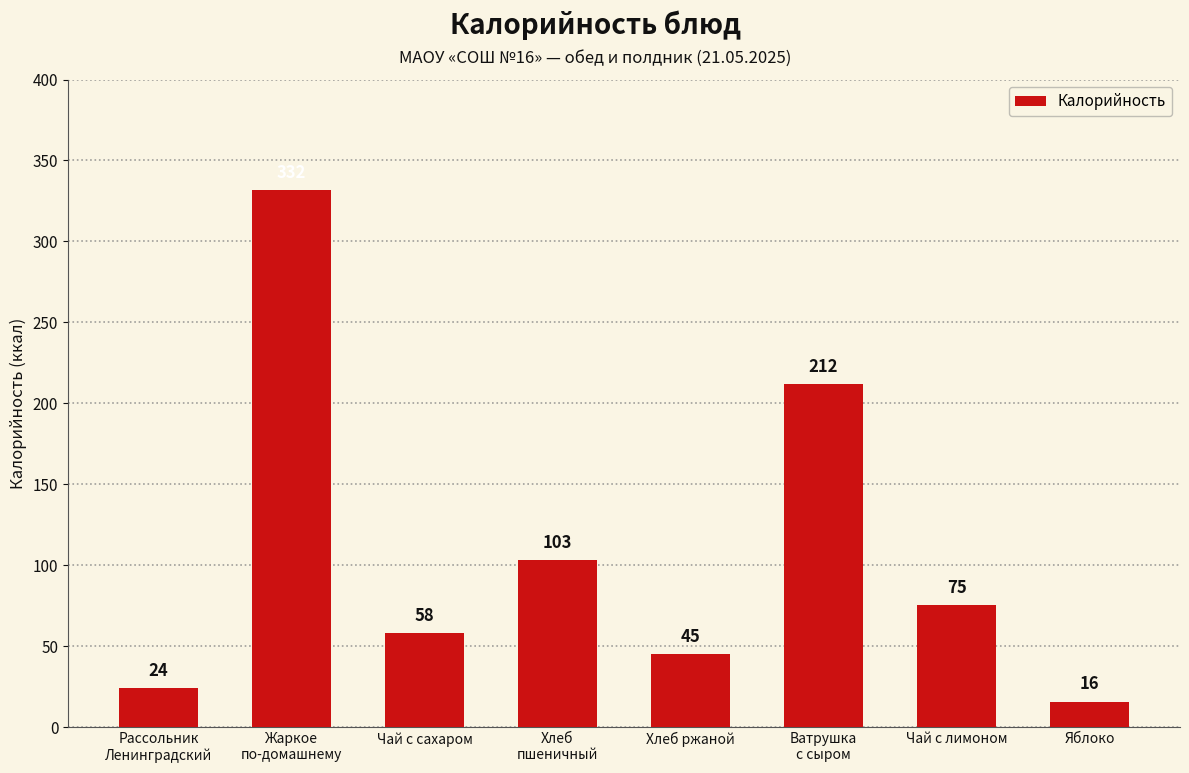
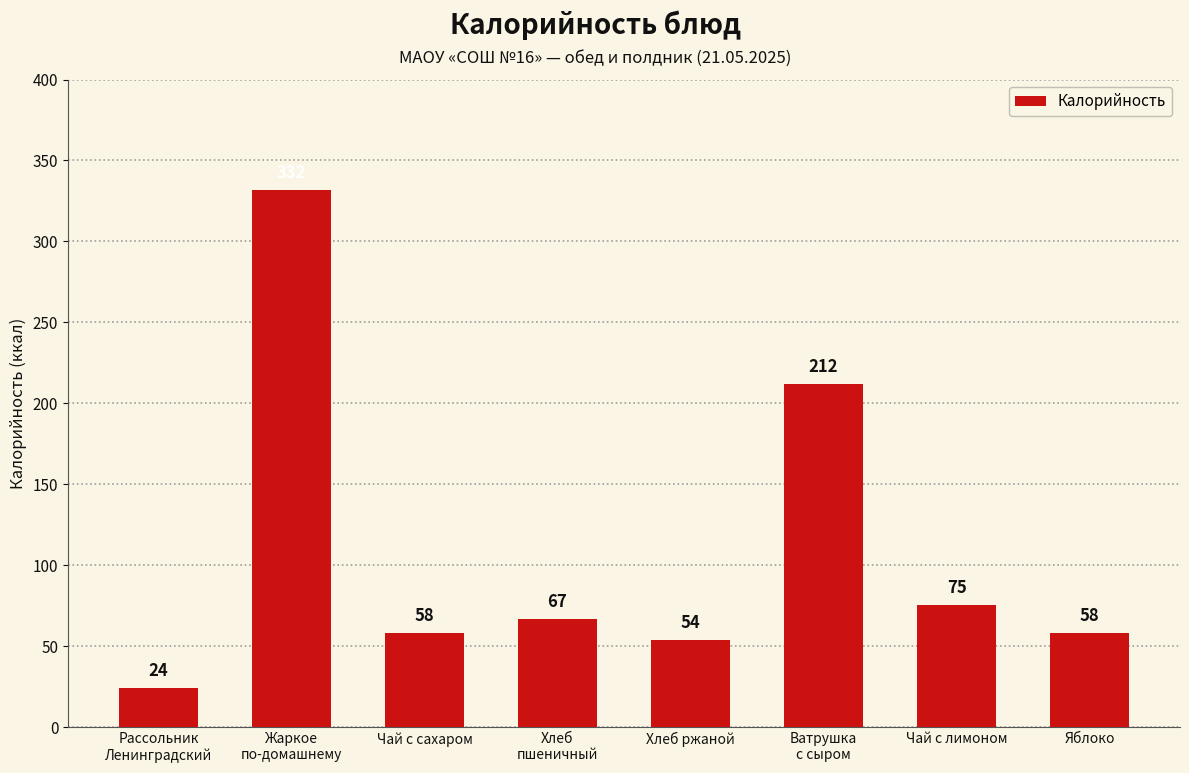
  {
    "Рассольник Ленинградский": 24,
    "Чай с сахаром": 58,
-   "Хлеб пшеничный": 103,
-   "Хлеб ржаной": 45,
+   "Хлеб пшеничный": 67,
+   "Хлеб ржаной": 54,
    "Ватрушка с сыром": 212,
    "Чай с лимоном": 75,
-   "Яблоко": 16
+   "Яблоко": 58
  }
